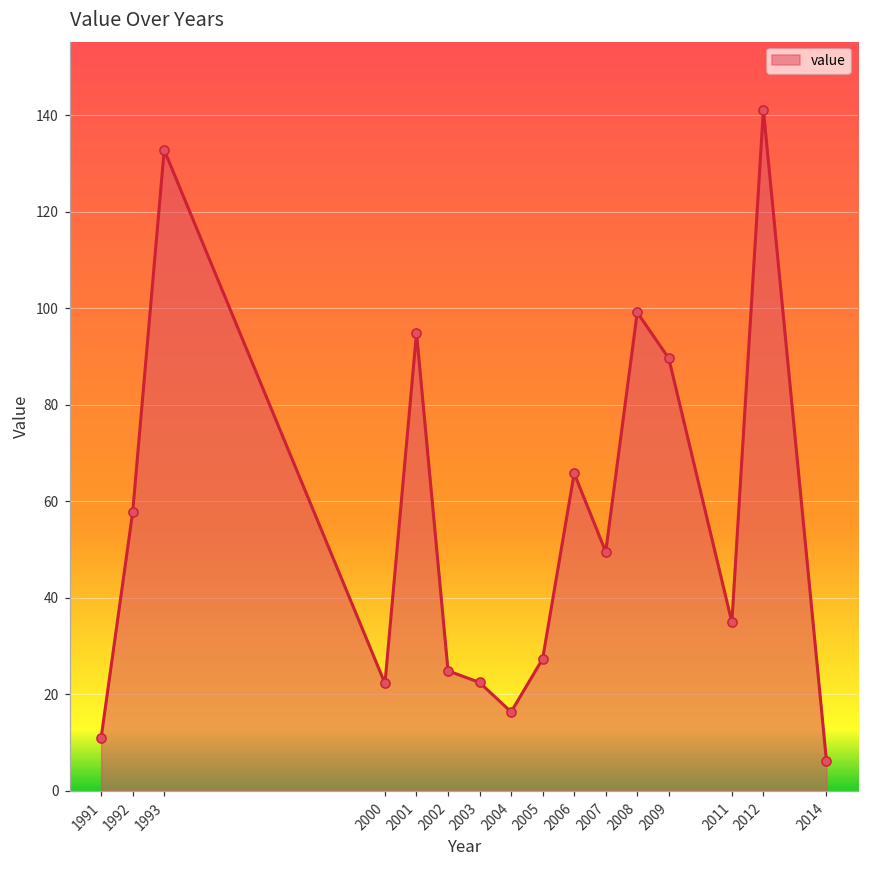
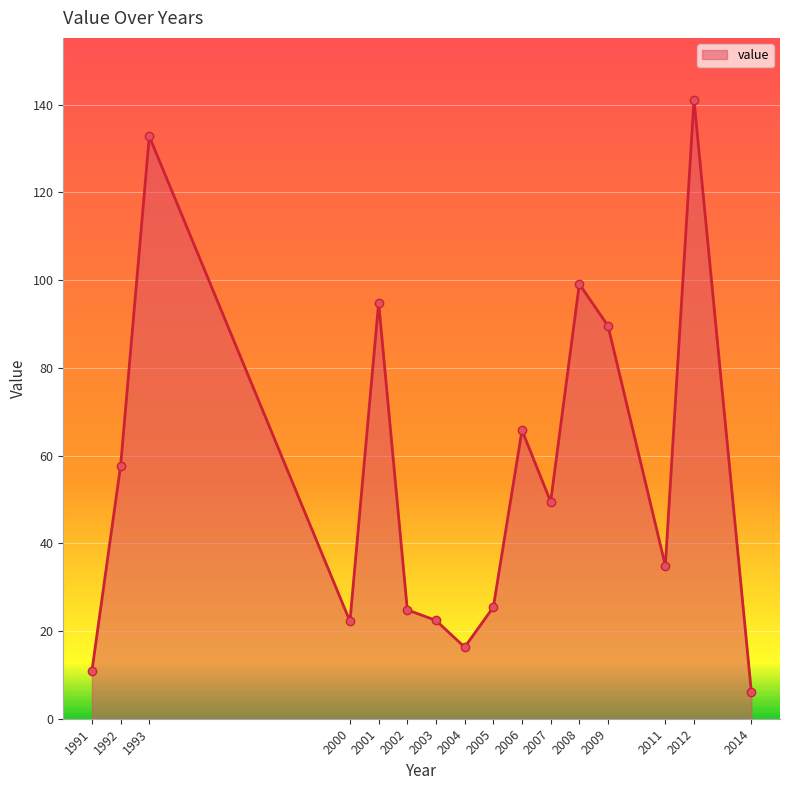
  {
    "1991": 11,
    "1992": 58,
    "1993": 133,
    "2000": 22,
    "2001": 95,
    "2002": 25,
    "2003": 22,
    "2004": 16,
-   "2005": 27,
+   "2005": 25,
    "2006": 66,
    "2007": 49,
    "2008": 99,
    "2009": 90,
    "2011": 35,
    "2012": 141,
    "2014": 6
  }
